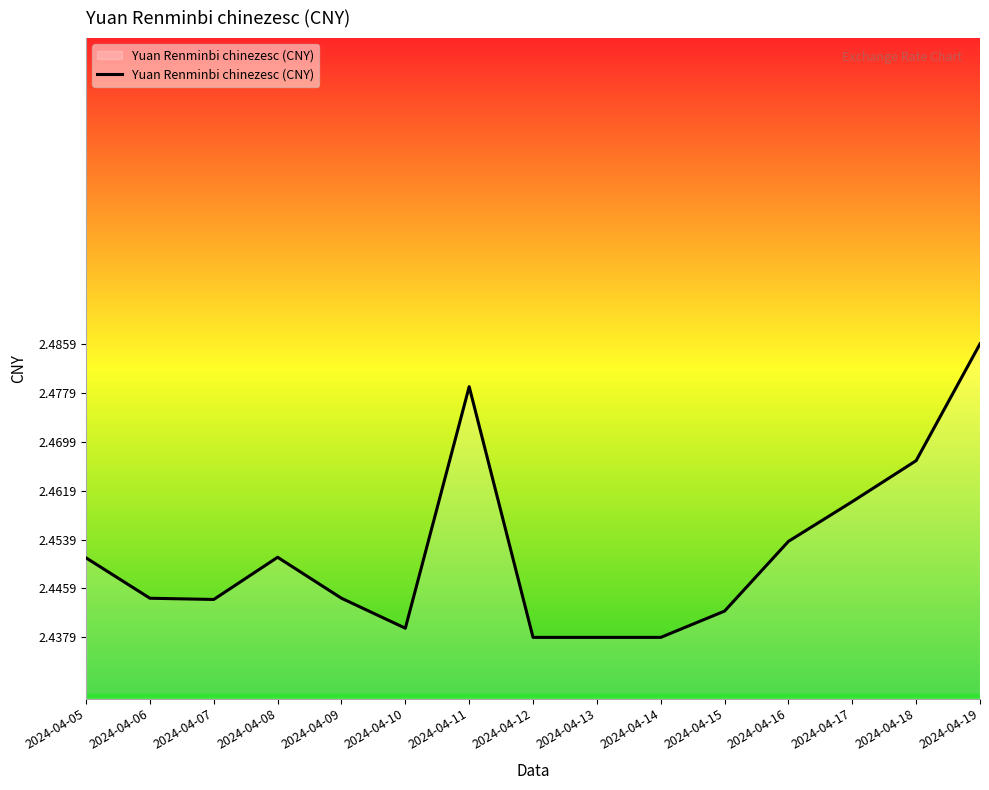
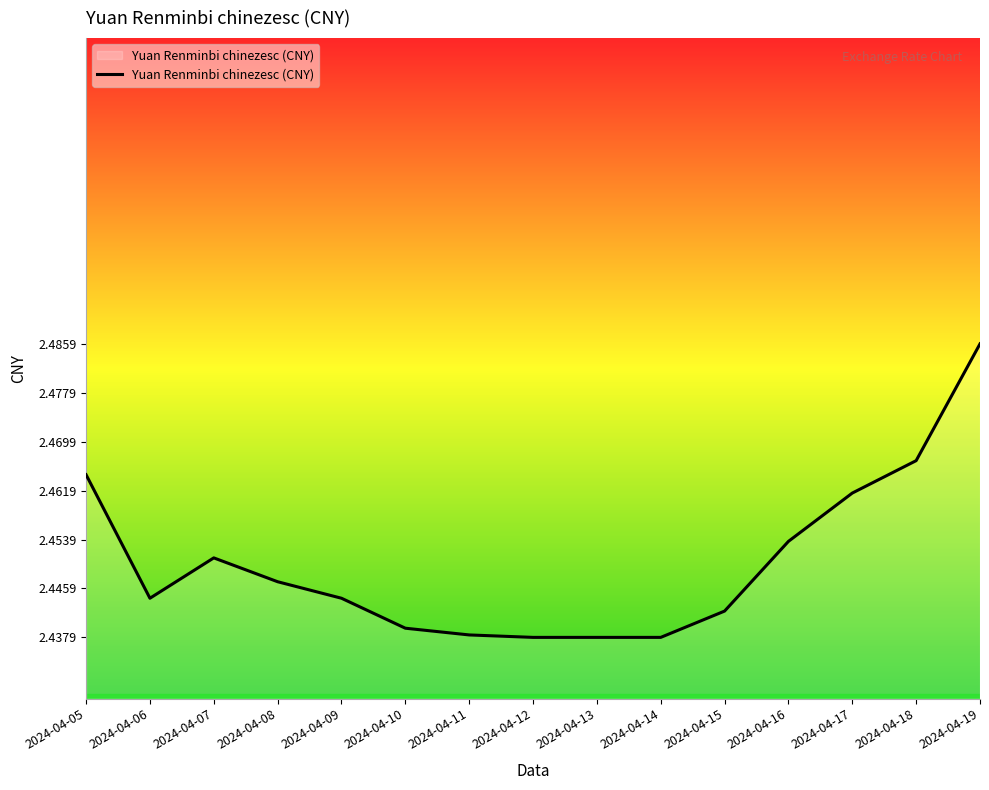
  {
-   "2024-04-05": 2.451,
+   "2024-04-05": 2.465,
    "2024-04-06": 2.444,
-   "2024-04-07": 2.444,
-   "2024-04-08": 2.451,
+   "2024-04-07": 2.451,
+   "2024-04-08": 2.447,
    "2024-04-09": 2.444,
    "2024-04-10": 2.439,
-   "2024-04-11": 2.479,
+   "2024-04-11": 2.438,
    "2024-04-12": 2.438,
    "2024-04-13": 2.438,
    "2024-04-14": 2.438,
    "2024-04-15": 2.442,
    "2024-04-16": 2.454,
-   "2024-04-17": 2.460,
+   "2024-04-17": 2.462,
    "2024-04-18": 2.467,
    "2024-04-19": 2.486
  }
